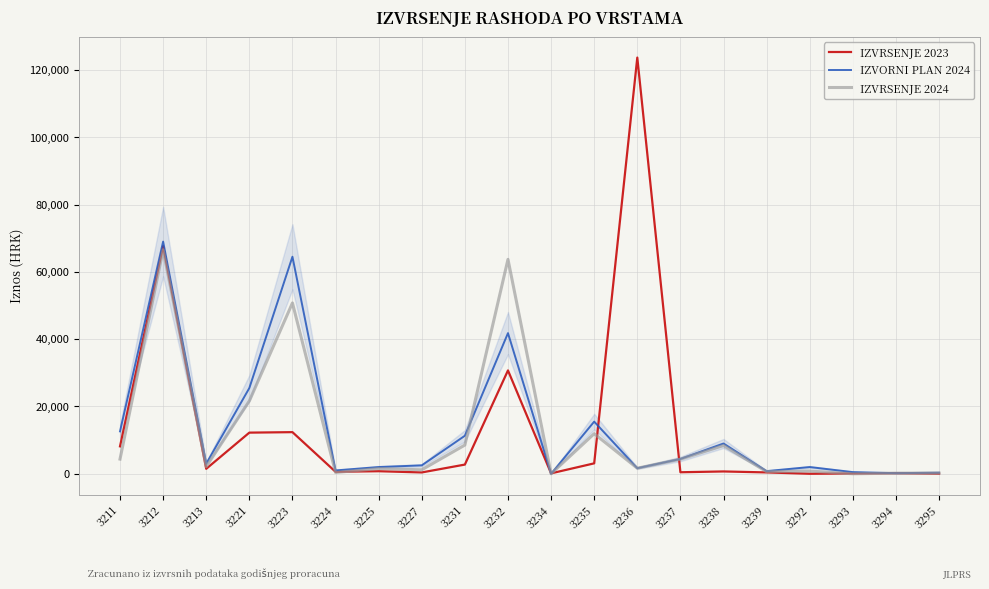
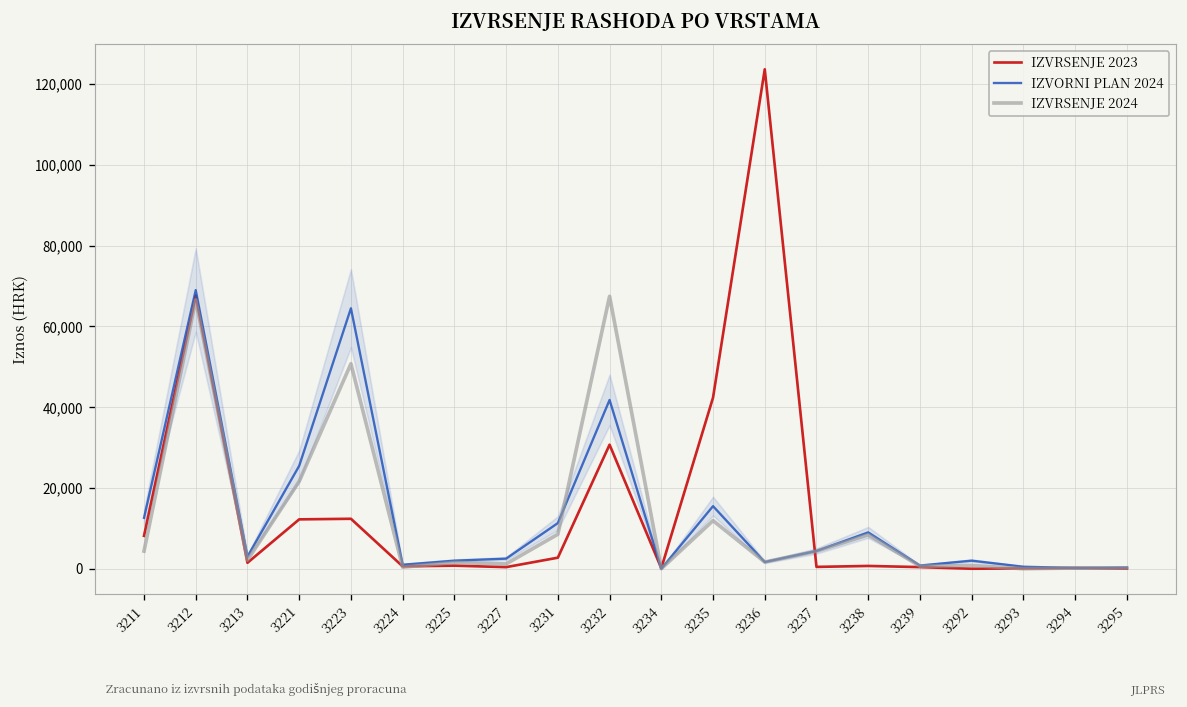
  {
    "IZVRSENJE 2023": {
      "3211": "8,000",
      "3212": "68,000",
      "3221": "12,000",
      "3223": "12,000",
      "3225": "1,000",
      "3227": "0",
      "3231": "3,000",
      "3232": "31,000",
-     "3235": "3,000",
+     "3235": "42,000",
      "3236": "124,000",
      "3237": "0",
      "3238": "1,000",
      "3292": "0"
    },
    "IZVRSENJE 2024": {
      "3211": "4,000",
      "3212": "67,000",
      "3221": "22,000",
      "3223": "51,000",
      "3227": "1,000",
      "3231": "9,000",
-     "3232": "64,000",
+     "3232": "67,000",
      "3235": "12,000",
      "3292": "1,000"
    }
  }
